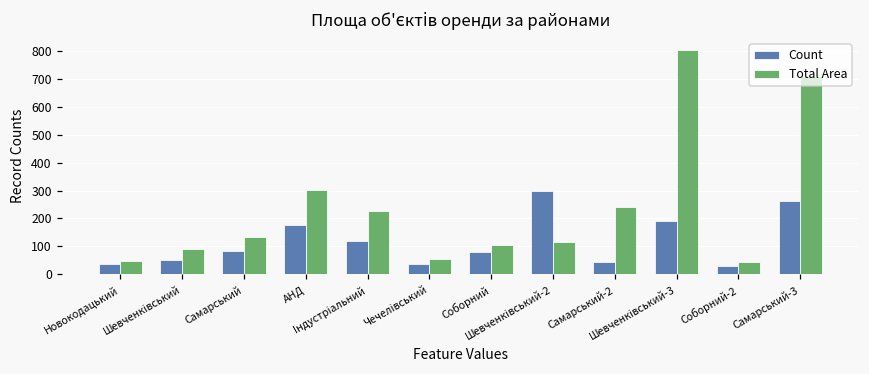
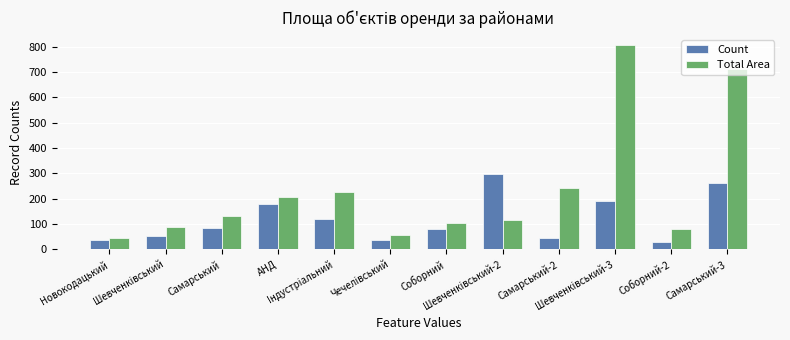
  {
    "Count": {
      "Новокодацький": 40,
      "Шевченківський": 50,
      "Самарський": 80,
      "АНД": 180,
      "Індустріальний": 120,
      "Чечелівський": 40,
      "Соборний": 80,
      "Шевченківський-2": 300,
      "Самарський-2": 40,
      "Шевченківський-3": 190,
      "Соборний-2": 30,
      "Самарський-3": 260
    },
    "Total Area": {
      "Новокодацький": 50,
      "Шевченківський": 90,
      "Самарський": 130,
-     "АНД": 300,
+     "АНД": 210,
      "Індустріальний": 230,
      "Чечелівський": 60,
      "Соборний": 100,
      "Шевченківський-2": 120,
      "Самарський-2": 240,
      "Шевченківський-3": 810,
-     "Соборний-2": 40
+     "Соборний-2": 80
    }
  }
